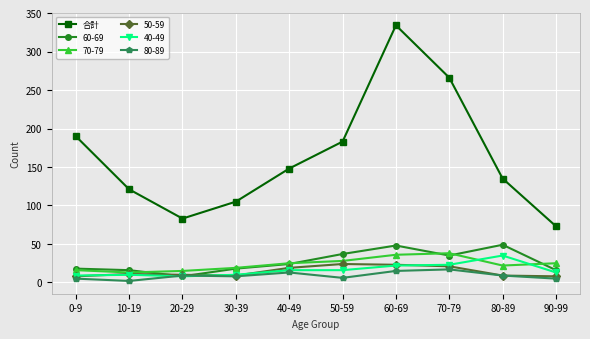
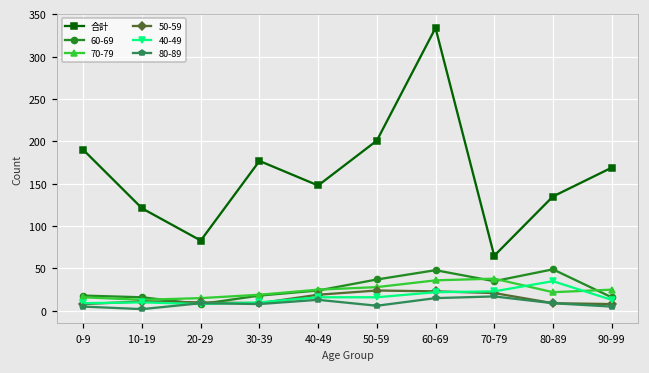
  {
    "合計": {
      "0-9": 190,
      "10-19": 120,
      "20-29": 80,
-     "30-39": 110,
+     "30-39": 180,
      "40-49": 150,
-     "50-59": 180,
+     "50-59": 200,
      "60-69": 330,
-     "70-79": 270,
+     "70-79": 70,
      "80-89": 140,
-     "90-99": 70
+     "90-99": 170
    },
    "70-79": {
      "20-29": 20,
      "50-59": 30,
      "60-69": 40,
      "80-89": 20,
      "90-99": 30
    },
    "50-59": {
      "50-59": 20
    },
    "40-49": {
      "50-59": 20,
      "80-89": 40
    }
  }
